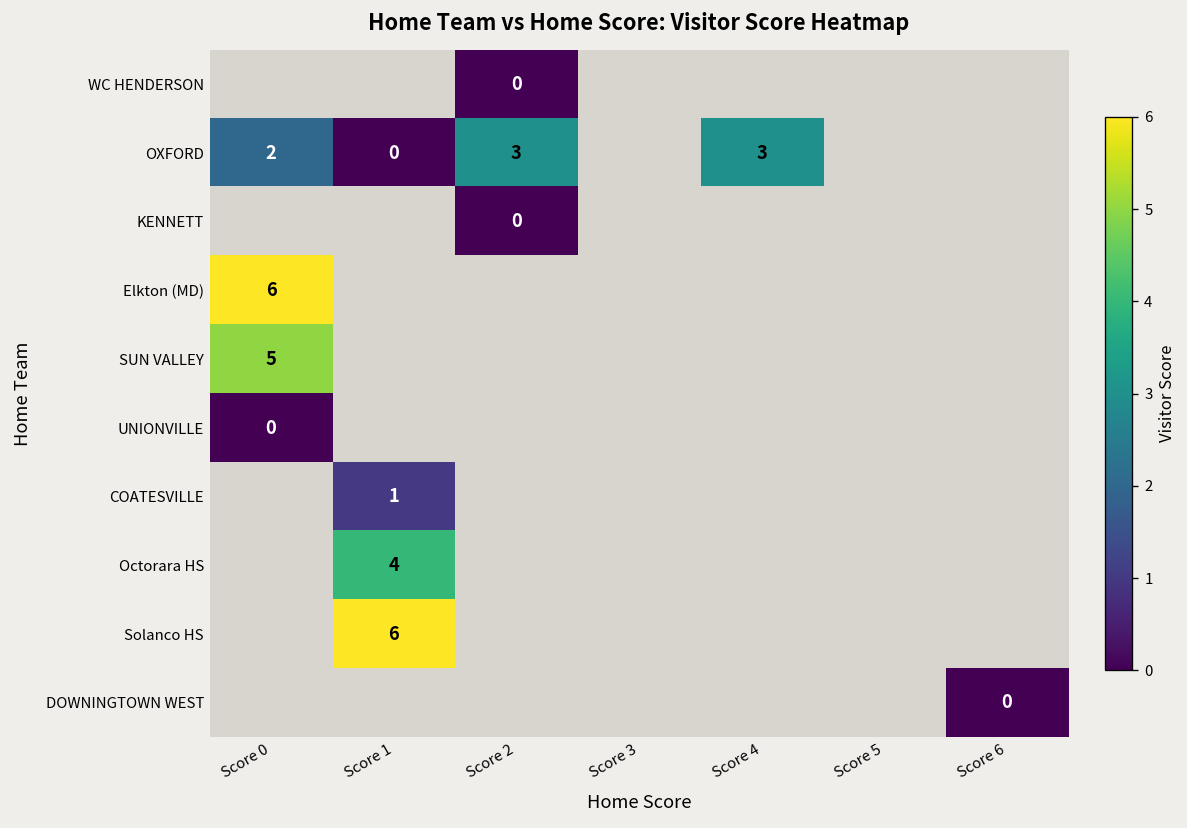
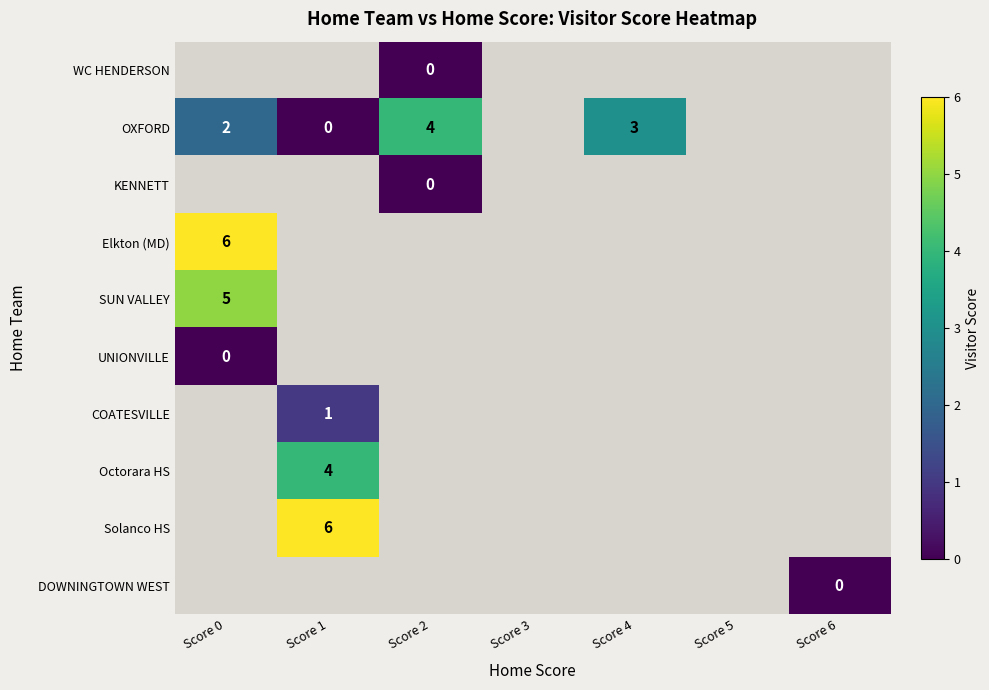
  {
    "WC HENDERSON": {
      "Score 2": 0
    },
    "OXFORD": {
      "Score 0": 2,
      "Score 1": 0,
-     "Score 2": 3,
+     "Score 2": 4,
      "Score 4": 3
    },
    "KENNETT": {
      "Score 2": 0
    },
    "Elkton (MD)": {
      "Score 0": 6
    },
    "SUN VALLEY": {
      "Score 0": 5
    },
    "UNIONVILLE": {
      "Score 0": 0
    },
    "COATESVILLE": {
      "Score 1": 1
    },
    "Octorara HS": {
      "Score 1": 4
    },
    "Solanco HS": {
      "Score 1": 6
    },
    "DOWNINGTOWN WEST": {
      "Score 6": 0
    }
  }
